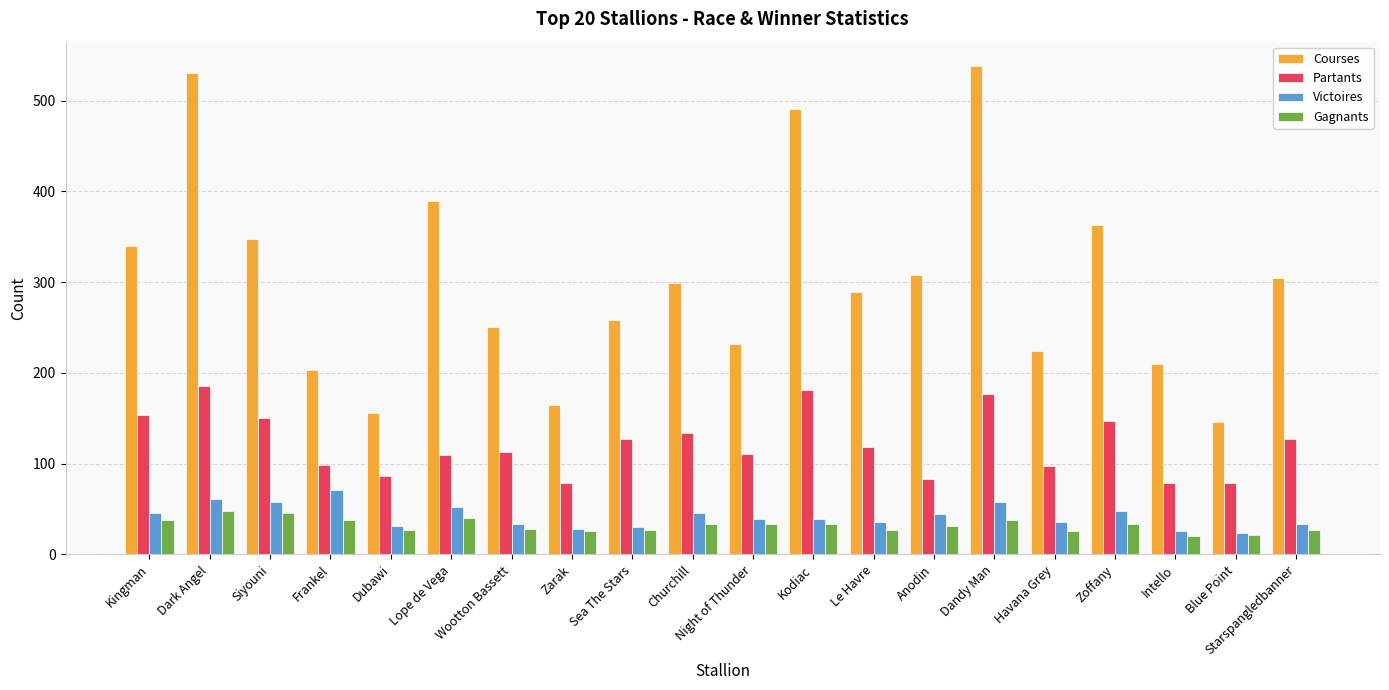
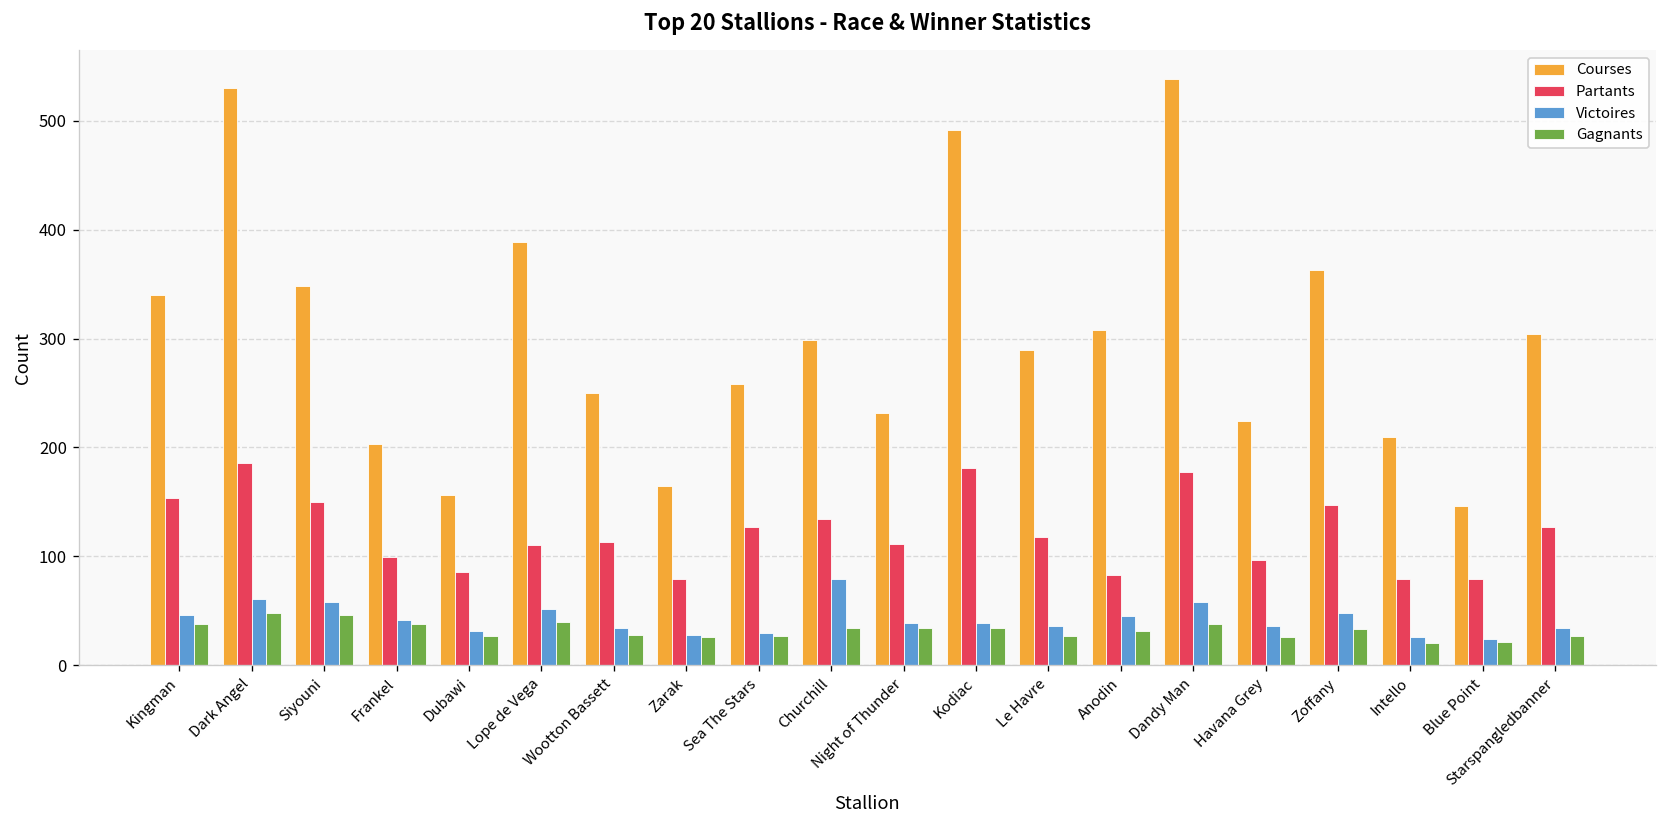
  {
    "Courses": {
      "Kingman": 340,
      "Dark Angel": 530,
      "Siyouni": 350,
      "Frankel": 200,
      "Dubawi": 160,
      "Lope de Vega": 390,
      "Wootton Bassett": 250,
      "Zarak": 170,
      "Sea The Stars": 260,
      "Churchill": 300,
      "Night of Thunder": 230,
      "Kodiac": 490,
      "Le Havre": 290,
      "Anodin": 310,
      "Dandy Man": 540,
      "Havana Grey": 220,
      "Zoffany": 360,
      "Intello": 210,
      "Blue Point": 150,
      "Starspangledbanner": 300
    },
    "Partants": {
      "Kingman": 150,
      "Dark Angel": 190,
      "Siyouni": 150,
      "Frankel": 100,
      "Dubawi": 90,
      "Lope de Vega": 110,
      "Wootton Bassett": 110,
      "Zarak": 80,
      "Sea The Stars": 130,
      "Churchill": 130,
      "Night of Thunder": 110,
      "Kodiac": 180,
      "Le Havre": 120,
      "Anodin": 80,
      "Dandy Man": 180,
      "Havana Grey": 100,
      "Zoffany": 150,
      "Intello": 80,
      "Blue Point": 80,
      "Starspangledbanner": 130
    },
    "Victoires": {
      "Kingman": 50,
      "Dark Angel": 60,
      "Siyouni": 60,
-     "Frankel": 70,
+     "Frankel": 40,
      "Dubawi": 30,
      "Lope de Vega": 50,
      "Wootton Bassett": 30,
      "Zarak": 30,
      "Sea The Stars": 30,
-     "Churchill": 50,
+     "Churchill": 80,
      "Night of Thunder": 40,
      "Kodiac": 40,
      "Le Havre": 40,
      "Anodin": 50,
      "Dandy Man": 60,
      "Havana Grey": 40,
      "Zoffany": 50,
      "Intello": 30,
      "Blue Point": 20,
      "Starspangledbanner": 30
    },
    "Gagnants": {
      "Kingman": 40,
      "Dark Angel": 50,
      "Siyouni": 50,
      "Frankel": 40,
      "Dubawi": 30,
      "Lope de Vega": 40,
      "Wootton Bassett": 30,
      "Zarak": 30,
      "Sea The Stars": 30,
      "Churchill": 30,
      "Night of Thunder": 30,
      "Kodiac": 30,
      "Le Havre": 30,
      "Anodin": 30,
      "Dandy Man": 40,
      "Havana Grey": 30,
      "Zoffany": 30,
      "Intello": 20,
      "Blue Point": 20,
      "Starspangledbanner": 30
    }
  }
